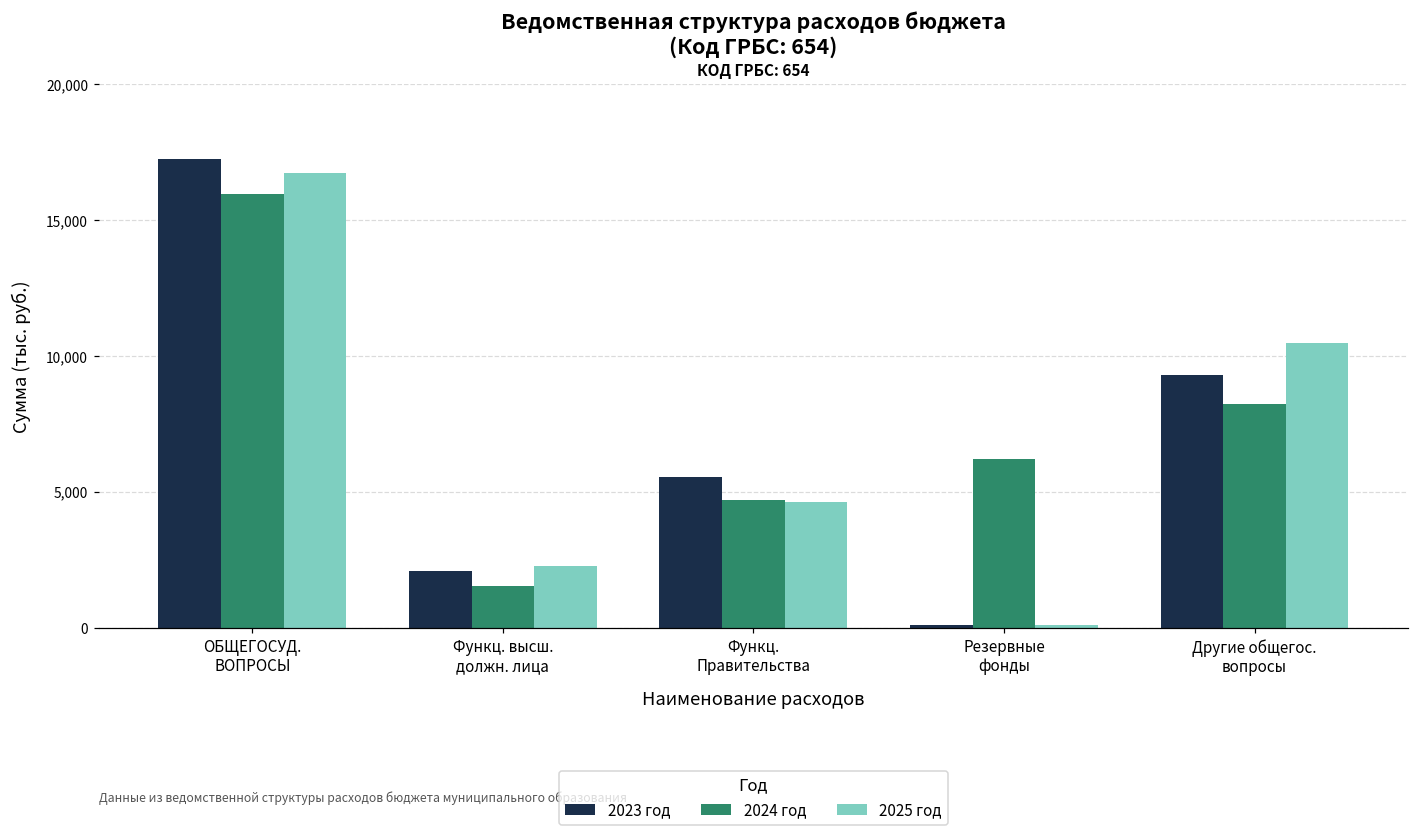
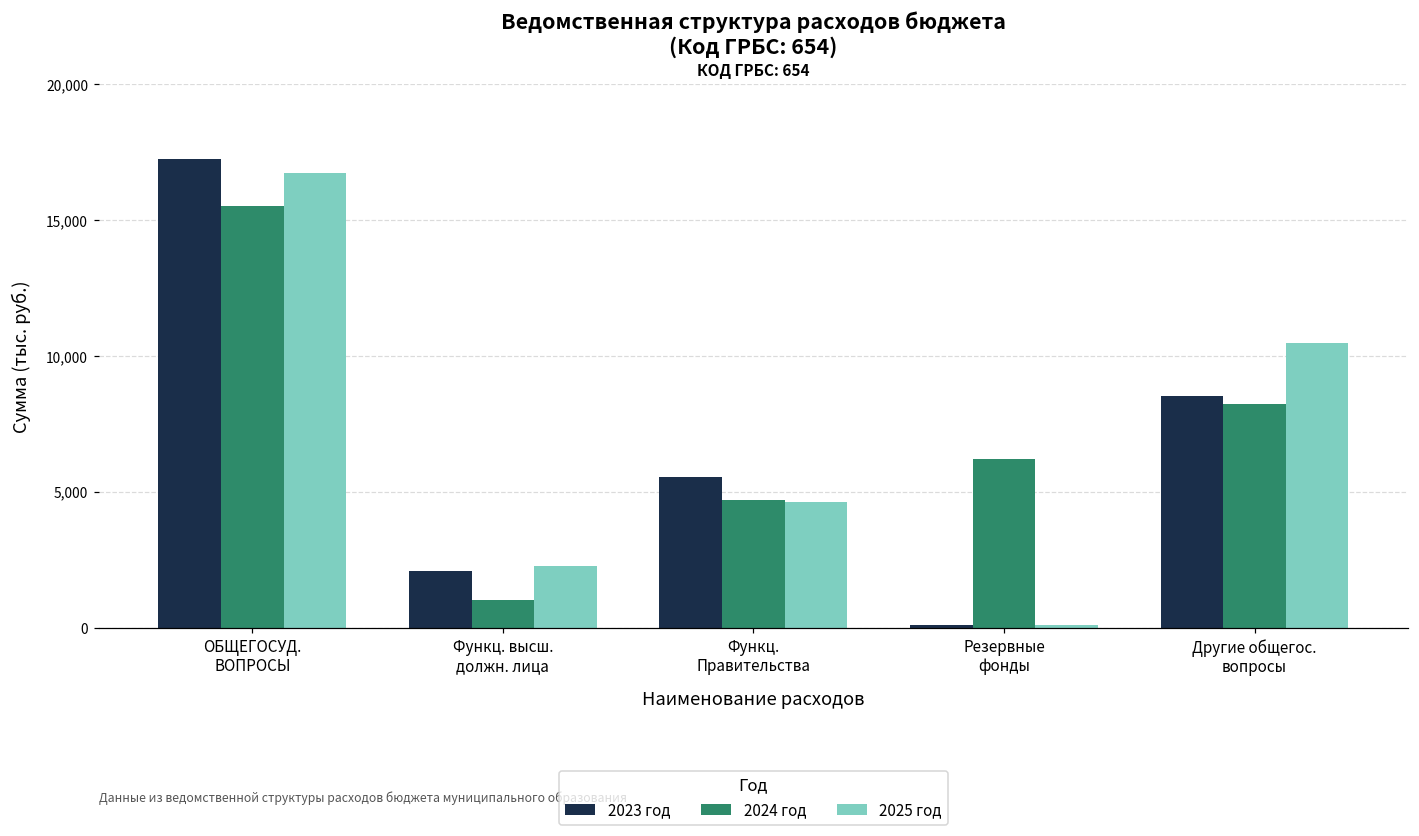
  {
    "2023 год": {
      "ОБЩЕГОСУД. ВОПРОСЫ": "17,200",
      "Функц. высш. должн. лица": "2,100",
      "Функц. Правительства": "5,500",
-     "Другие общегос. вопросы": "9,300"
+     "Другие общегос. вопросы": "8,500"
    },
    "2024 год": {
-     "ОБЩЕГОСУД. ВОПРОСЫ": "16,000",
-     "Функц. высш. должн. лица": "1,500",
+     "ОБЩЕГОСУД. ВОПРОСЫ": "15,500",
+     "Функц. высш. должн. лица": "1,000",
      "Функц. Правительства": "4,700",
      "Резервные фонды": "6,200",
      "Другие общегос. вопросы": "8,200"
    },
    "2025 год": {
      "ОБЩЕГОСУД. ВОПРОСЫ": "16,700",
      "Функц. высш. должн. лица": "2,300",
      "Функц. Правительства": "4,600",
      "Другие общегос. вопросы": "10,500"
    }
  }
